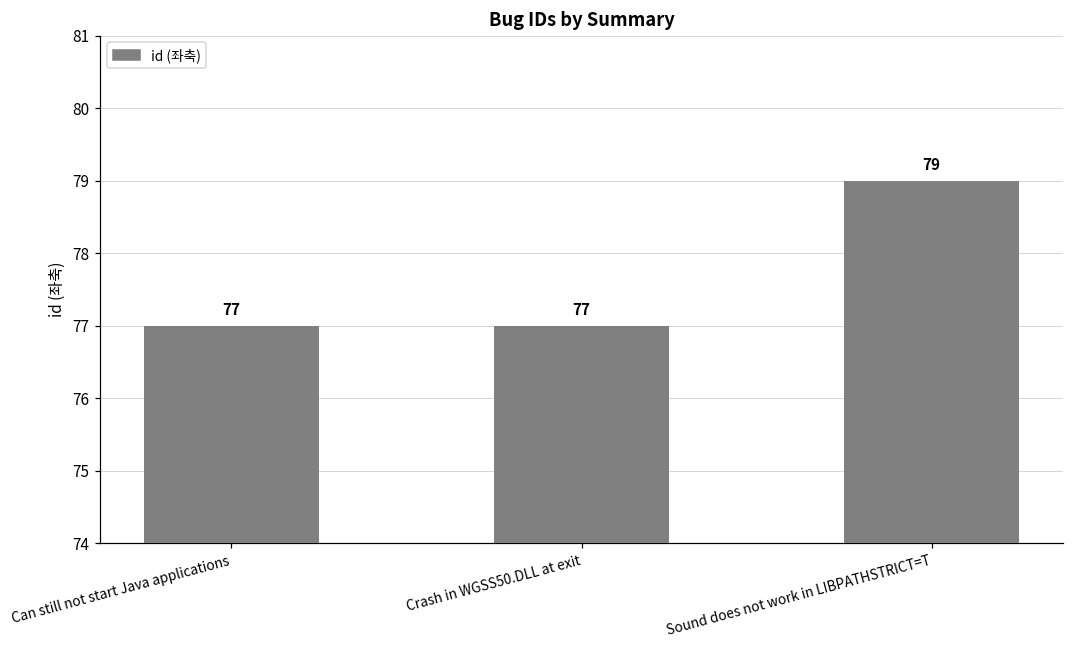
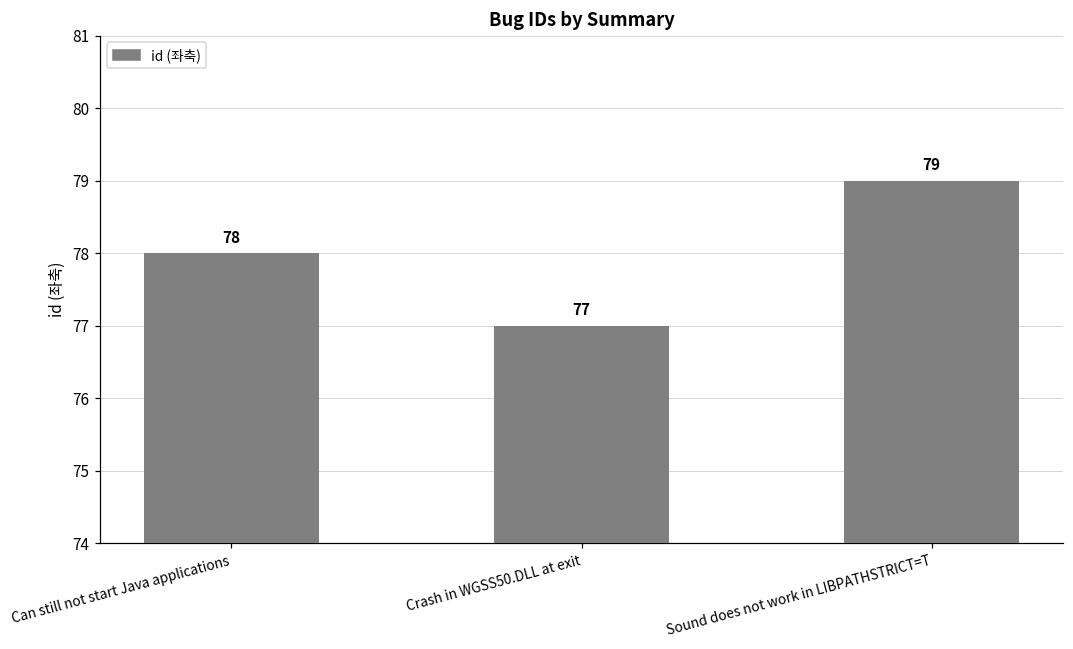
  {
-   "Can still not start Java applications": 77,
+   "Can still not start Java applications": 78,
    "Crash in WGSS50.DLL at exit": 77,
    "Sound does not work in LIBPATHSTRICT=T": 79
  }
